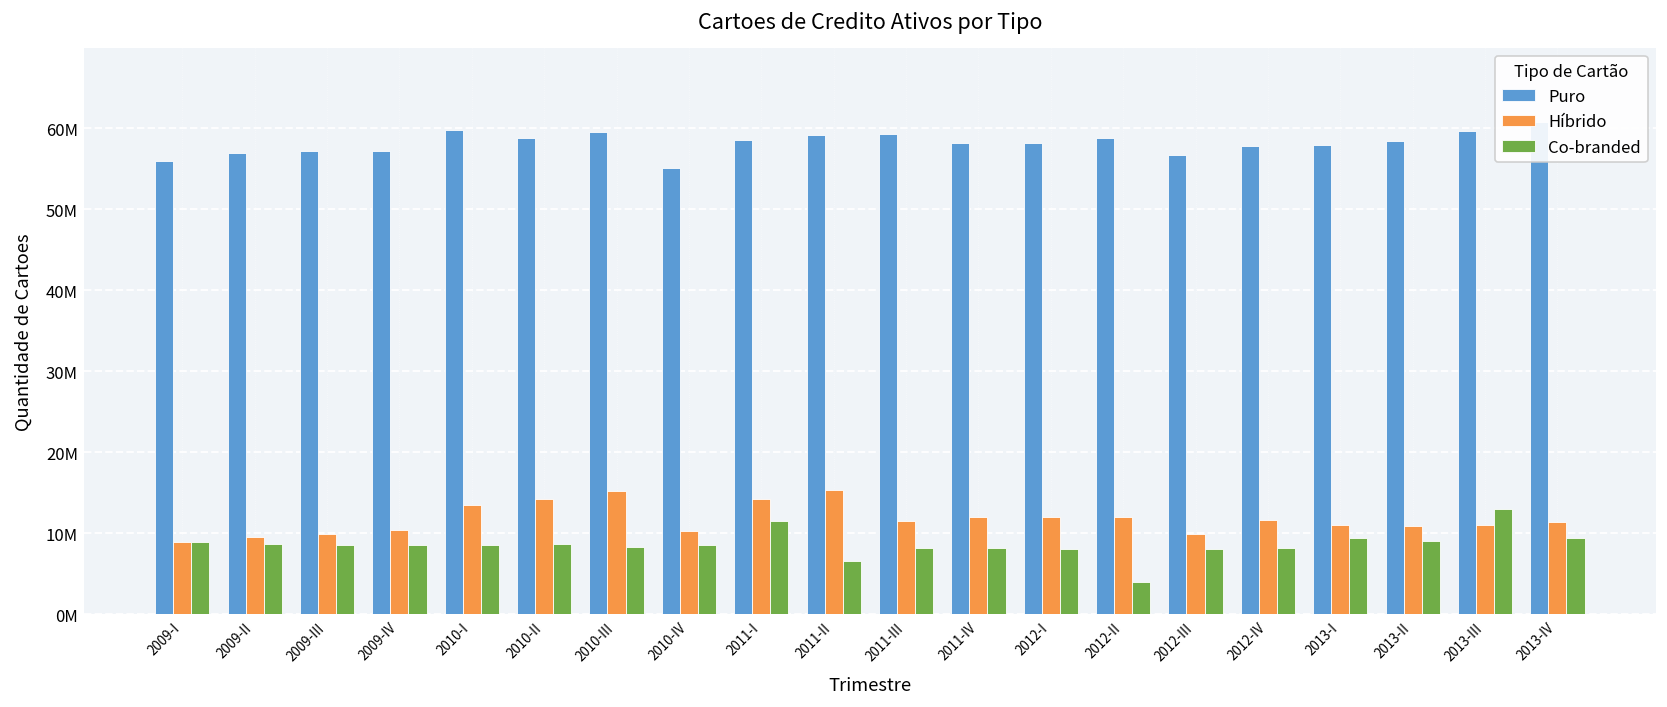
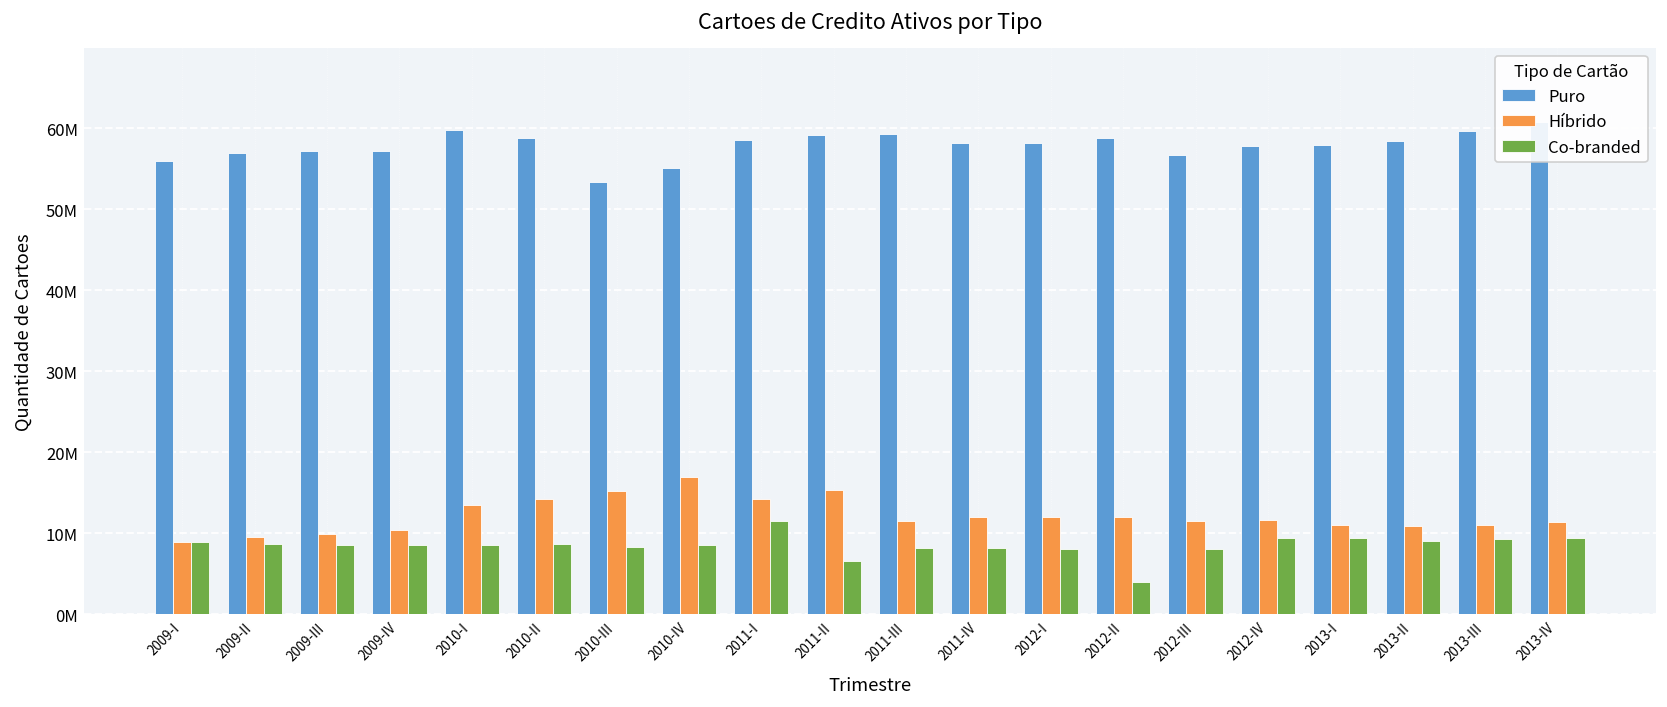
  {
    "Puro": {
      "2009-I": 56000000,
      "2009-II": 57000000,
      "2009-III": 57000000,
      "2009-IV": 57000000,
      "2010-I": 60000000,
      "2010-II": 59000000,
-     "2010-III": 60000000,
+     "2010-III": 53000000,
      "2010-IV": 55000000,
      "2011-I": 59000000,
      "2011-II": 59000000,
      "2011-III": 59000000,
      "2011-IV": 58000000,
      "2012-I": 58000000,
      "2012-II": 59000000,
      "2012-III": 57000000,
      "2012-IV": 58000000,
      "2013-I": 58000000,
      "2013-II": 58000000,
      "2013-III": 60000000
    },
    "Híbrido": {
      "2009-I": 9000000,
      "2009-II": 9000000,
      "2009-III": 10000000,
      "2009-IV": 10000000,
      "2010-I": 14000000,
      "2010-II": 14000000,
      "2010-III": 15000000,
-     "2010-IV": 10000000,
+     "2010-IV": 17000000,
      "2011-I": 14000000,
      "2011-II": 15000000,
      "2011-III": 12000000,
      "2011-IV": 12000000,
      "2012-I": 12000000,
      "2012-II": 12000000,
-     "2012-III": 10000000,
+     "2012-III": 12000000,
      "2012-IV": 12000000,
      "2013-I": 11000000,
      "2013-II": 11000000,
      "2013-III": 11000000,
      "2013-IV": 11000000
    },
    "Co-branded": {
      "2009-I": 9000000,
      "2009-II": 9000000,
      "2009-III": 9000000,
      "2009-IV": 9000000,
      "2010-I": 9000000,
      "2010-II": 9000000,
      "2010-III": 8000000,
      "2010-IV": 9000000,
      "2011-I": 12000000,
      "2011-II": 7000000,
      "2011-III": 8000000,
      "2011-IV": 8000000,
      "2012-I": 8000000,
      "2012-II": 4000000,
      "2012-III": 8000000,
-     "2012-IV": 8000000,
+     "2012-IV": 9000000,
      "2013-I": 9000000,
      "2013-II": 9000000,
-     "2013-III": 13000000,
+     "2013-III": 9000000,
      "2013-IV": 9000000
    }
  }
